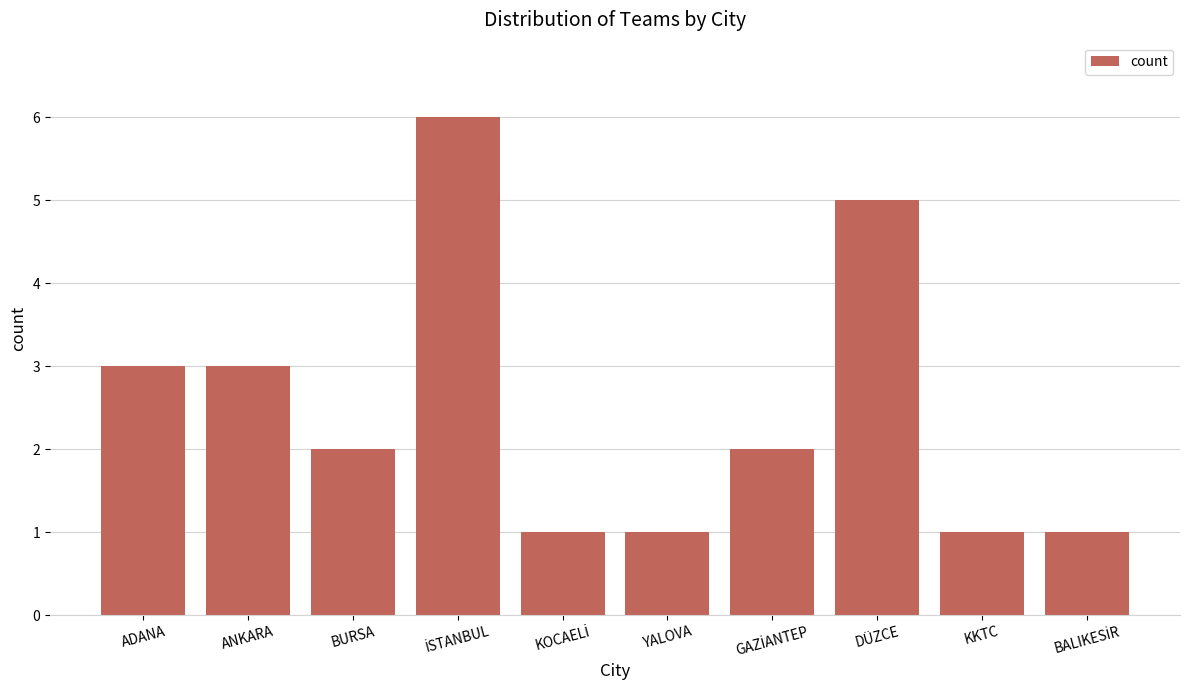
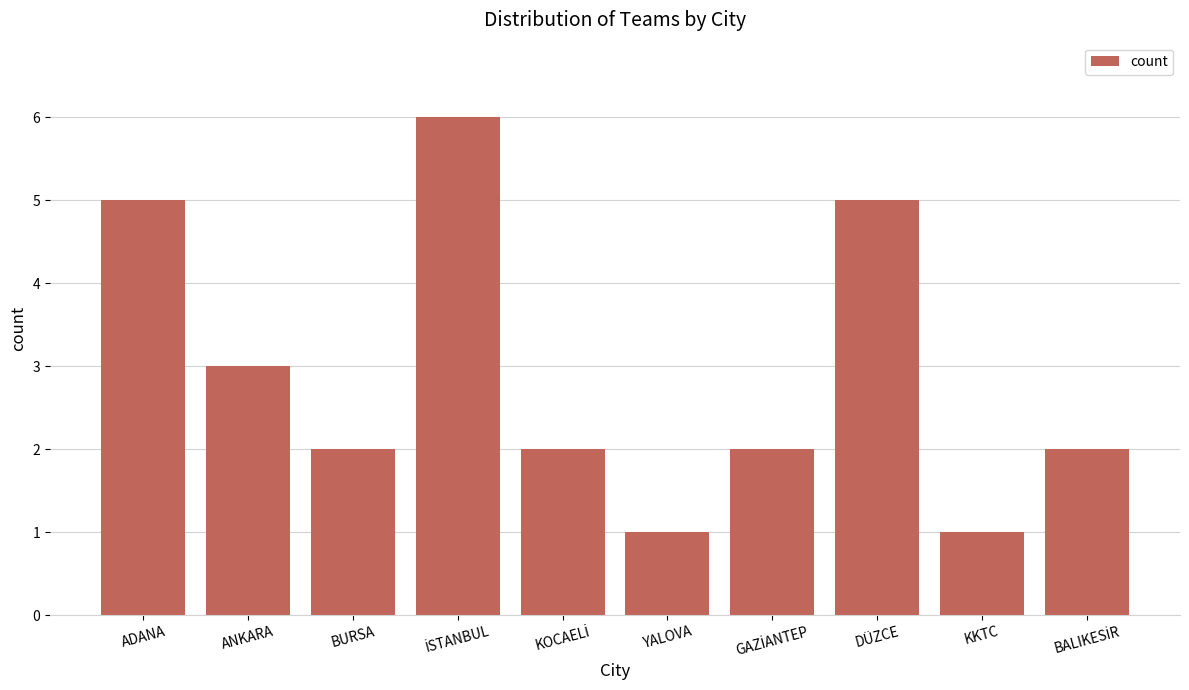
  {
-   "ADANA": 3,
+   "ADANA": 5,
    "ANKARA": 3,
    "BURSA": 2,
    "İSTANBUL": 6,
-   "KOCAELİ": 1,
+   "KOCAELİ": 2,
    "YALOVA": 1,
    "GAZİANTEP": 2,
    "DÜZCE": 5,
    "KKTC": 1,
-   "BALIKESİR": 1
+   "BALIKESİR": 2
  }
